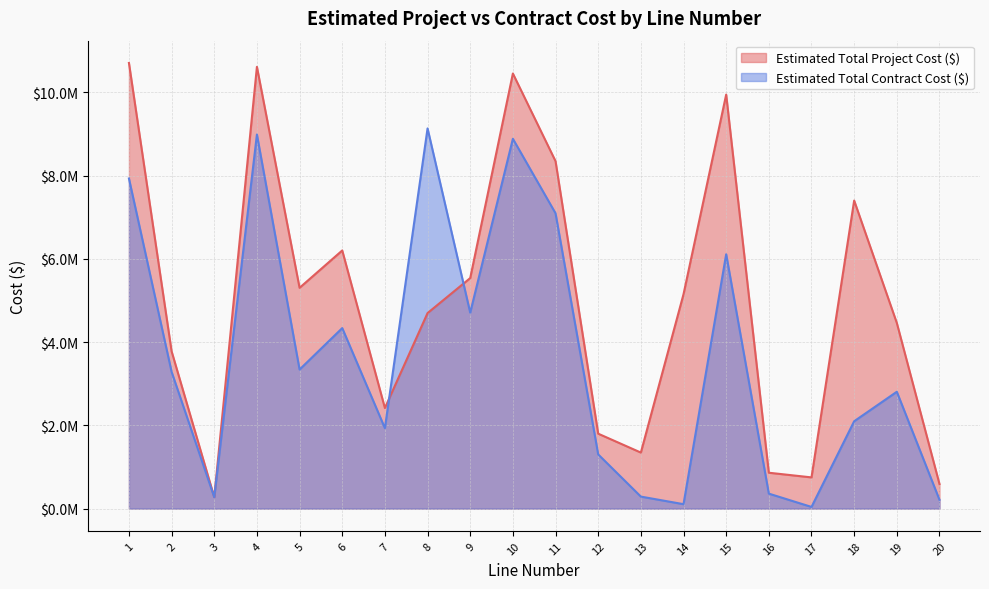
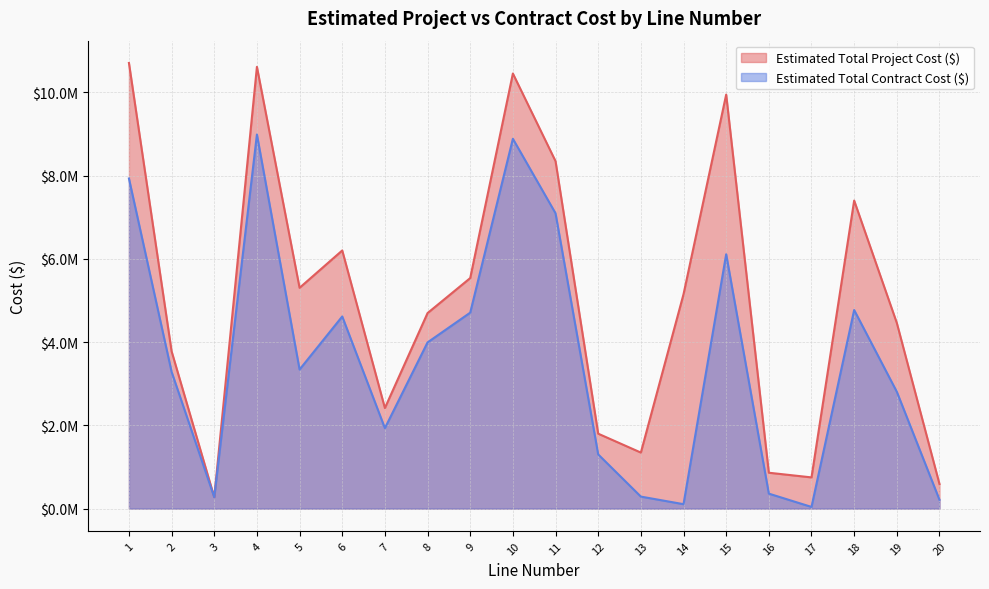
  {
    "Estimated Total Project Cost ($)": {
      "1": "$10700000",
      "2": "$3800000",
      "4": "$10600000",
      "5": "$5300000",
      "6": "$6200000",
      "7": "$2400000",
      "8": "$4700000",
      "9": "$5500000",
      "10": "$10500000",
      "11": "$8300000",
      "12": "$1800000",
      "13": "$1300000",
      "14": "$5200000",
      "15": "$9900000",
      "16": "$900000",
      "17": "$700000",
      "18": "$7400000",
      "19": "$4500000",
      "20": "$600000"
    },
    "Estimated Total Contract Cost ($)": {
      "1": "$7900000",
      "2": "$3300000",
      "4": "$9000000",
      "5": "$3300000",
-     "6": "$4300000",
+     "6": "$4600000",
      "7": "$1900000",
-     "8": "$9100000",
+     "8": "$4000000",
      "9": "$4700000",
      "10": "$8900000",
      "11": "$7100000",
      "12": "$1300000",
      "13": "$300000",
      "14": "$100000",
      "15": "$6100000",
      "16": "$400000",
      "17": "$0",
-     "18": "$2100000",
+     "18": "$4800000",
      "19": "$2800000",
      "20": "$200000"
    }
  }
